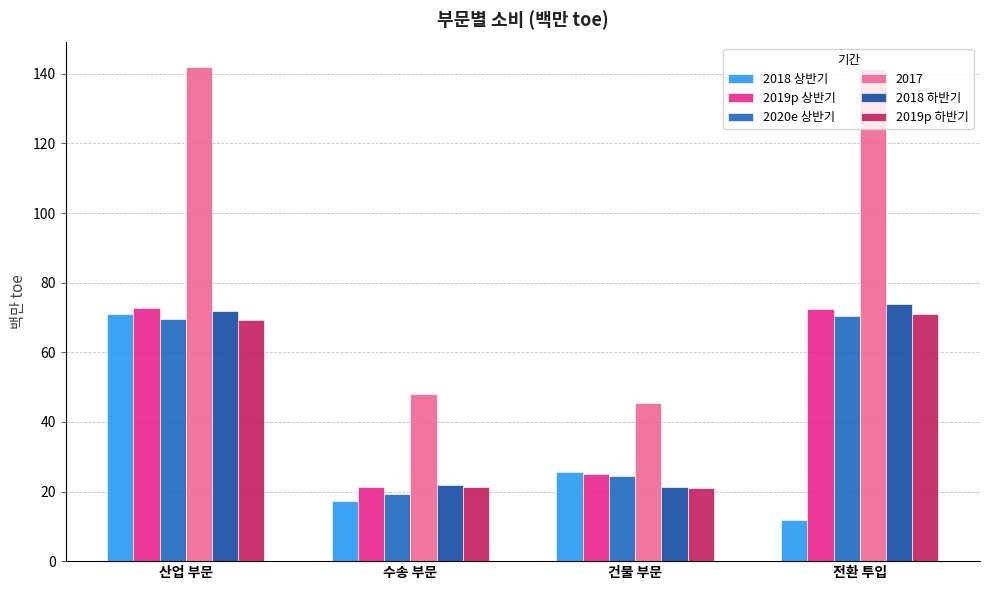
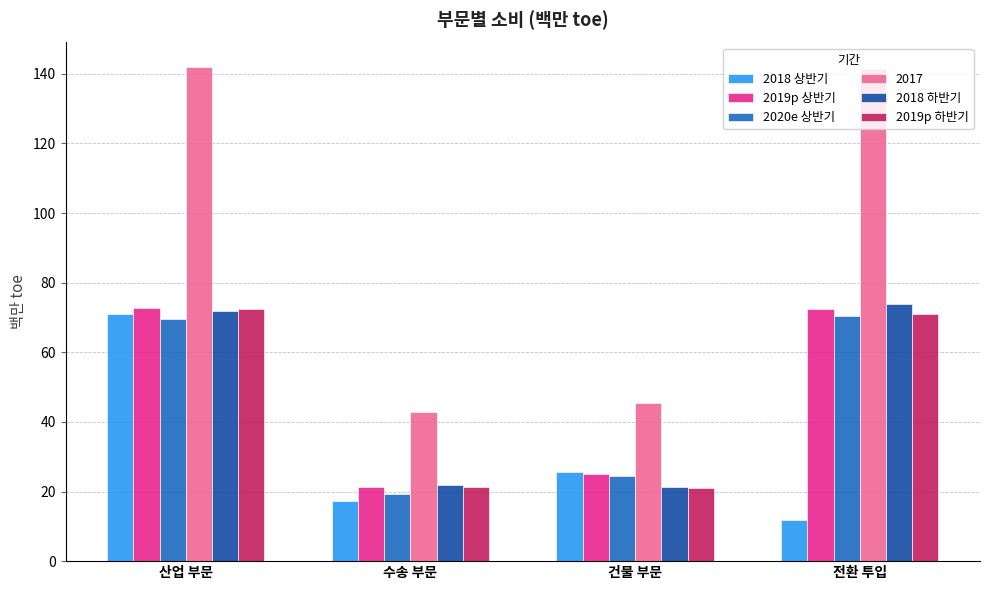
  {
    "2018 상반기": {
      "산업 부문": 71,
      "수송 부문": 17,
      "건물 부문": 26,
      "전환 투입": 12
    },
    "2019p 상반기": {
      "산업 부문": 73,
      "수송 부문": 21,
      "건물 부문": 25,
      "전환 투입": 73
    },
    "2017": {
      "산업 부문": 142,
-     "수송 부문": 48,
+     "수송 부문": 43,
      "건물 부문": 45
    },
    "2019p 하반기": {
-     "산업 부문": 69,
+     "산업 부문": 72,
      "수송 부문": 21,
      "건물 부문": 21,
      "전환 투입": 71
    }
  }
